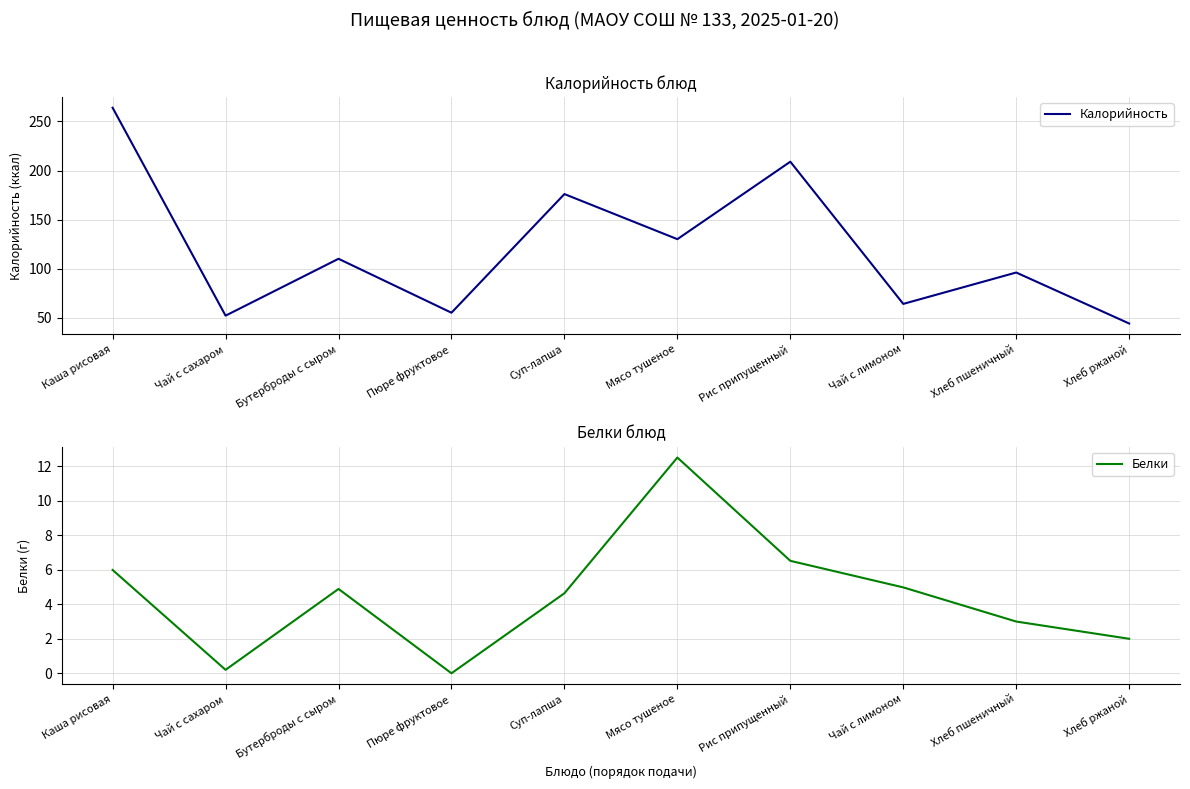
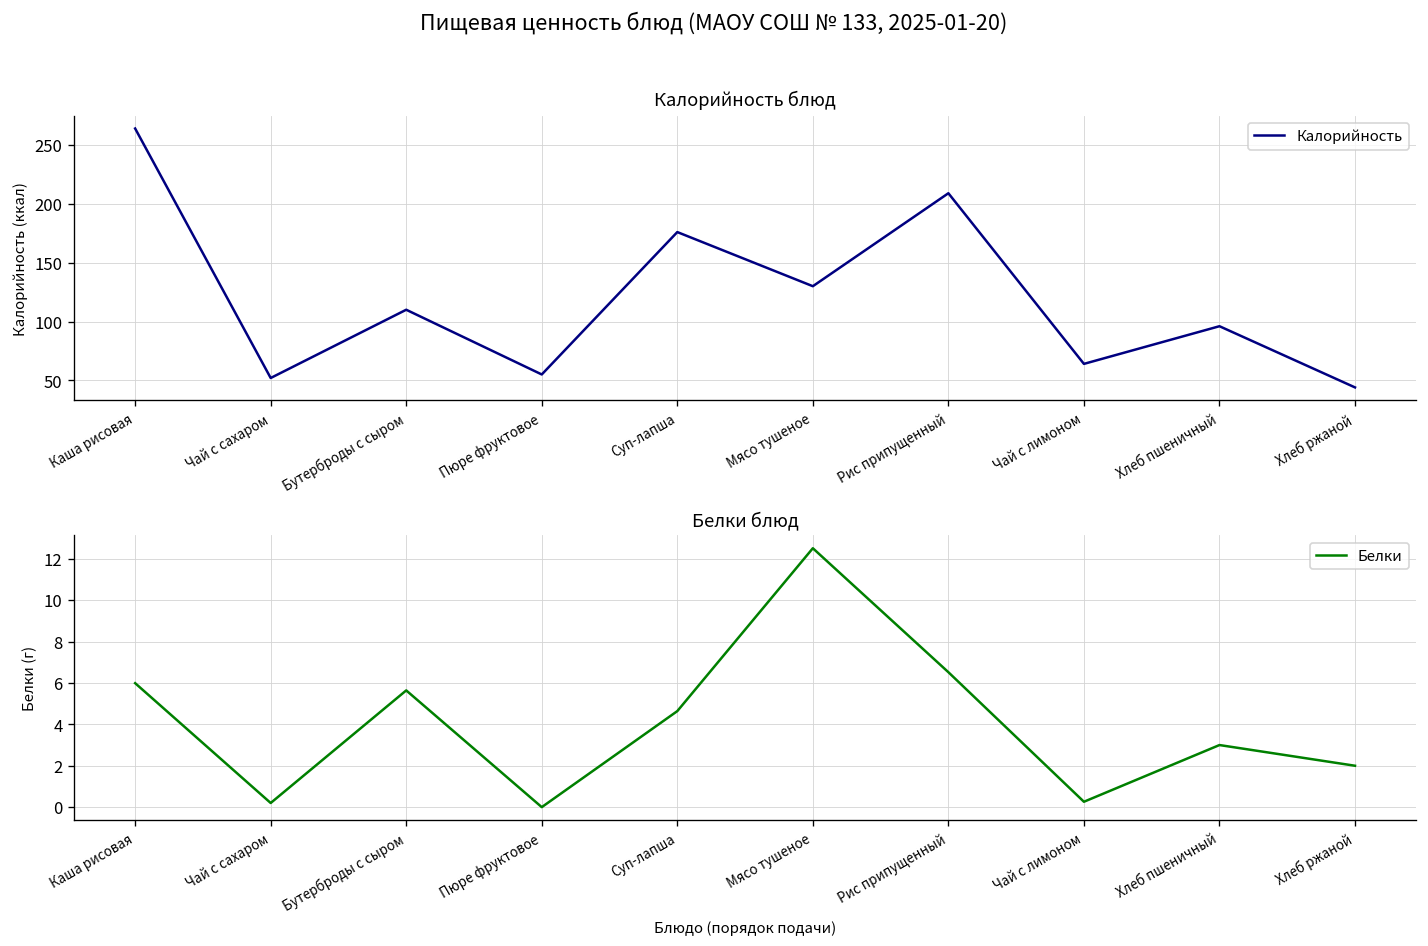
  {
    "Калорийность блюд": {
      "Каша рисовая": 260,
      "Чай с сахаром": 50,
      "Бутерброды с сыром": 110,
      "Пюре фруктовое": 60,
      "Суп-лапша": 180,
      "Мясо тушеное": 130,
      "Рис припущенный": 210,
      "Чай с лимоном": 60,
      "Хлеб пшеничный": 100,
      "Хлеб ржаной": 40
    },
    "Белки блюд": {
      "Каша рисовая": 6.0,
      "Чай с сахаром": 0.2,
-     "Бутерброды с сыром": 4.9,
+     "Бутерброды с сыром": 5.6,
      "Пюре фруктовое": 0.0,
      "Суп-лапша": 4.6,
      "Мясо тушеное": 12.5,
      "Рис припущенный": 6.5,
-     "Чай с лимоном": 5.0,
+     "Чай с лимоном": 0.3,
      "Хлеб пшеничный": 3.0,
      "Хлеб ржаной": 2.0
    }
  }
